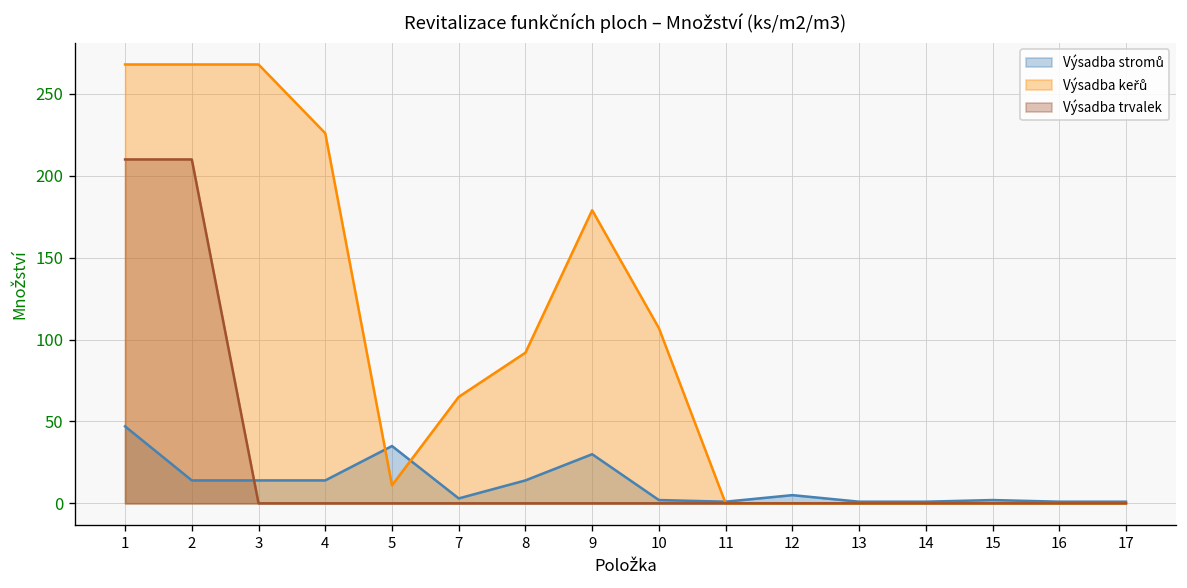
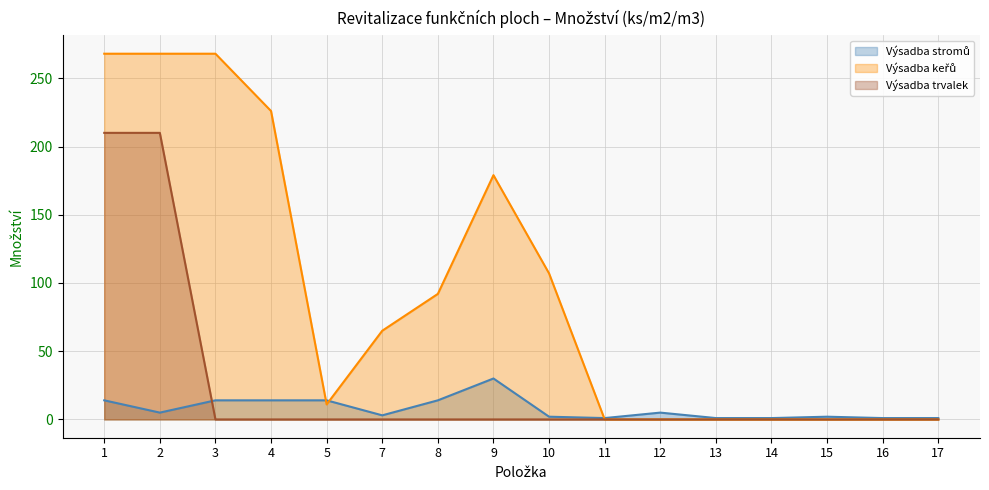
  {
    "Výsadba stromů": {
-     "1": 47,
-     "2": 14,
+     "1": 14,
+     "2": 5,
      "3": 14,
      "4": 14,
-     "5": 35,
+     "5": 14,
      "7": 3,
      "8": 14,
      "9": 30,
      "10": 2,
      "12": 5,
      "15": 2
    },
    "Výsadba keřů": {
      "1": 268,
      "2": 268,
      "3": 268,
      "4": 226,
      "5": 11,
      "7": 65,
      "8": 92,
      "9": 179,
      "10": 107
    },
    "Výsadba trvalek": {
      "1": 210,
      "2": 210,
      "3": 0,
      "4": 0,
      "5": 0,
      "7": 0,
      "8": 0,
      "9": 0,
      "10": 0
    }
  }
